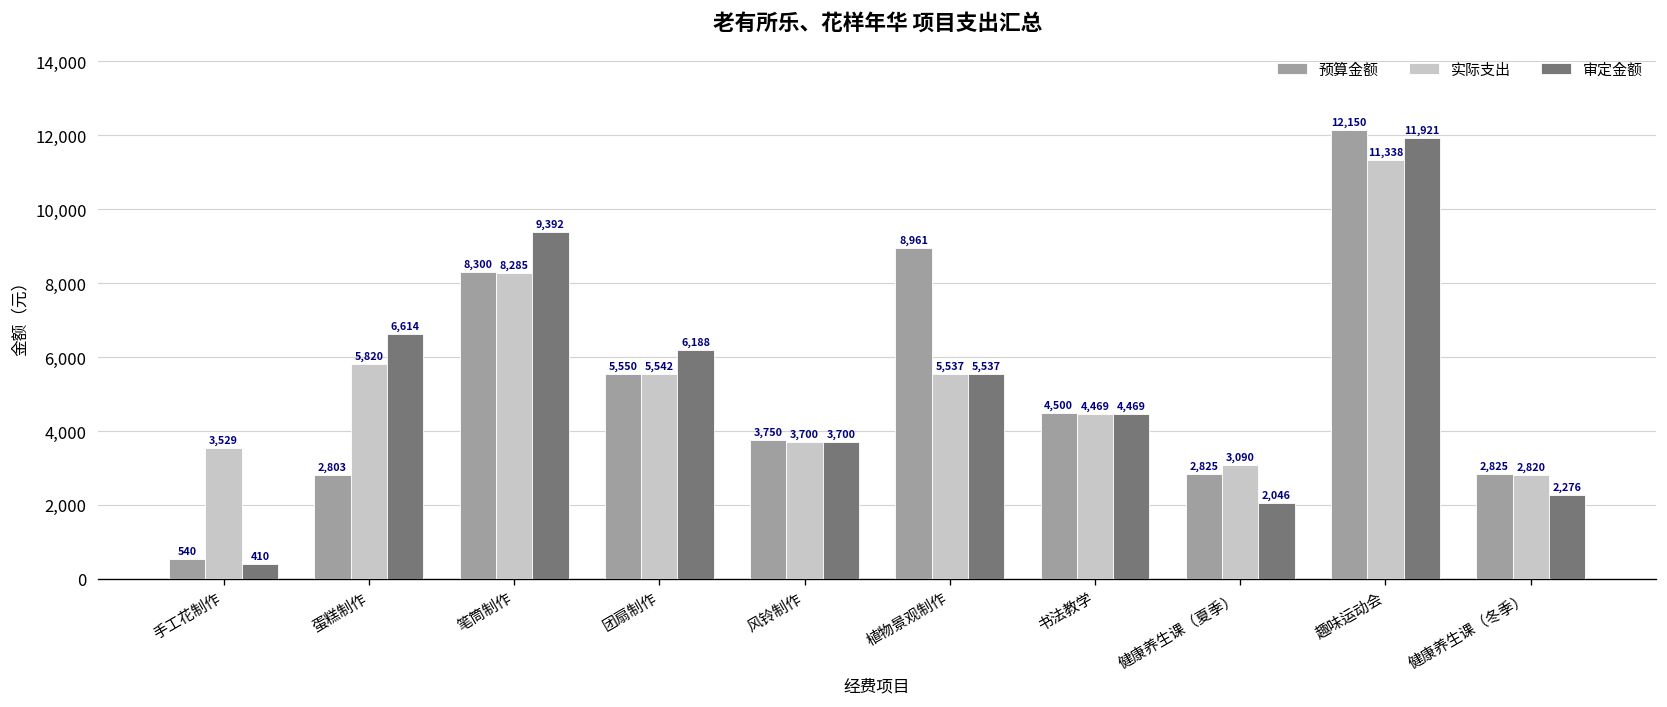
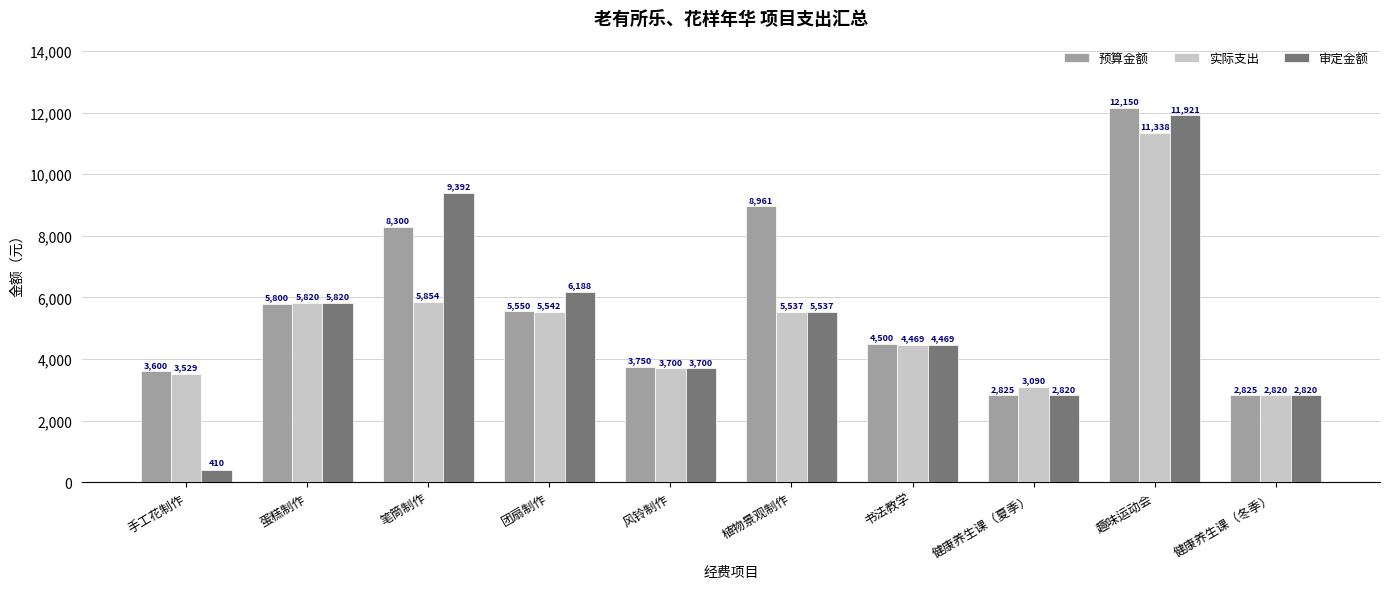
  {
    "预算金额": {
-     "手工花制作": "540",
-     "蛋糕制作": "2,803",
+     "手工花制作": "3,600",
+     "蛋糕制作": "5,800",
      "笔筒制作": "8,300",
      "团扇制作": "5,550",
      "风铃制作": "3,750",
      "植物景观制作": "8,961",
      "书法教学": "4,500",
      "健康养生课（夏季）": "2,825",
      "趣味运动会": "12,150",
      "健康养生课（冬季）": "2,825"
    },
    "实际支出": {
      "手工花制作": "3,529",
      "蛋糕制作": "5,820",
-     "笔筒制作": "8,285",
+     "笔筒制作": "5,854",
      "团扇制作": "5,542",
      "风铃制作": "3,700",
      "植物景观制作": "5,537",
      "书法教学": "4,469",
      "健康养生课（夏季）": "3,090",
      "趣味运动会": "11,338",
      "健康养生课（冬季）": "2,820"
    },
    "审定金额": {
      "手工花制作": "410",
-     "蛋糕制作": "6,614",
+     "蛋糕制作": "5,820",
      "笔筒制作": "9,392",
      "团扇制作": "6,188",
      "风铃制作": "3,700",
      "植物景观制作": "5,537",
      "书法教学": "4,469",
-     "健康养生课（夏季）": "2,046",
+     "健康养生课（夏季）": "2,820",
      "趣味运动会": "11,921",
-     "健康养生课（冬季）": "2,276"
+     "健康养生课（冬季）": "2,820"
    }
  }
